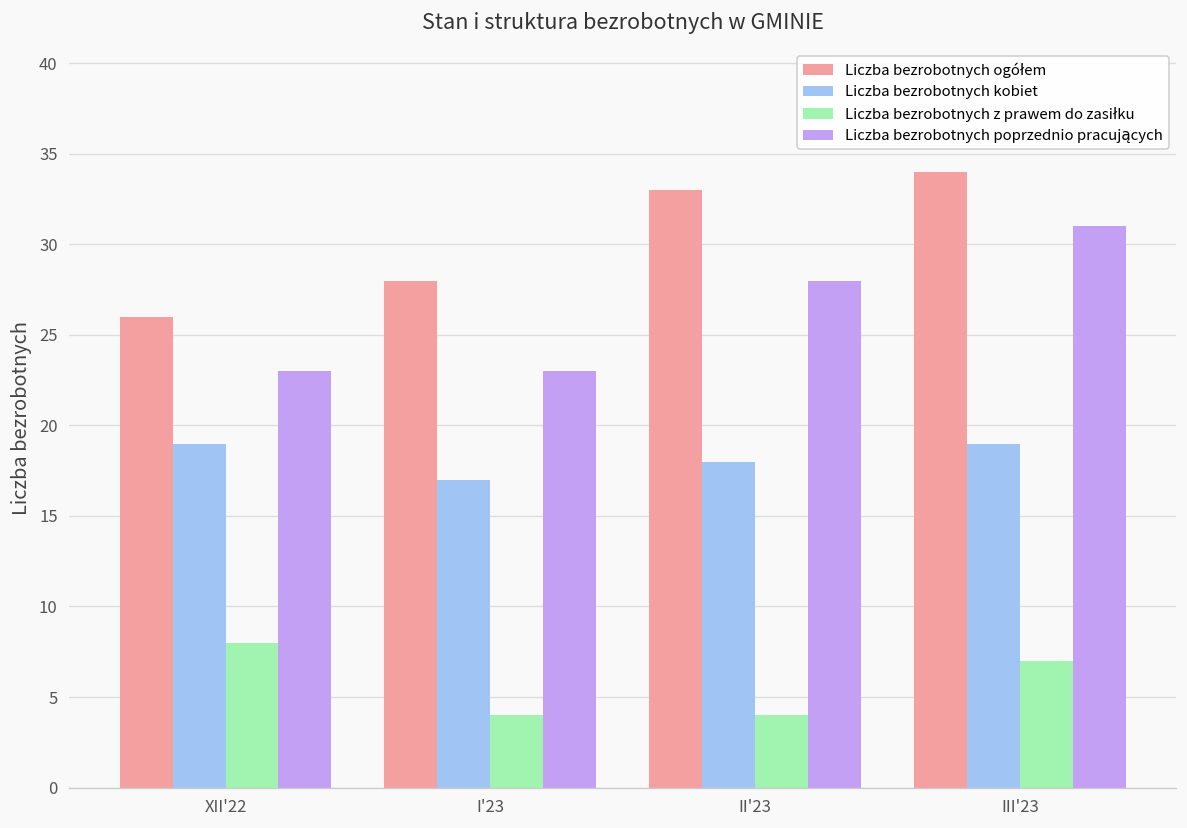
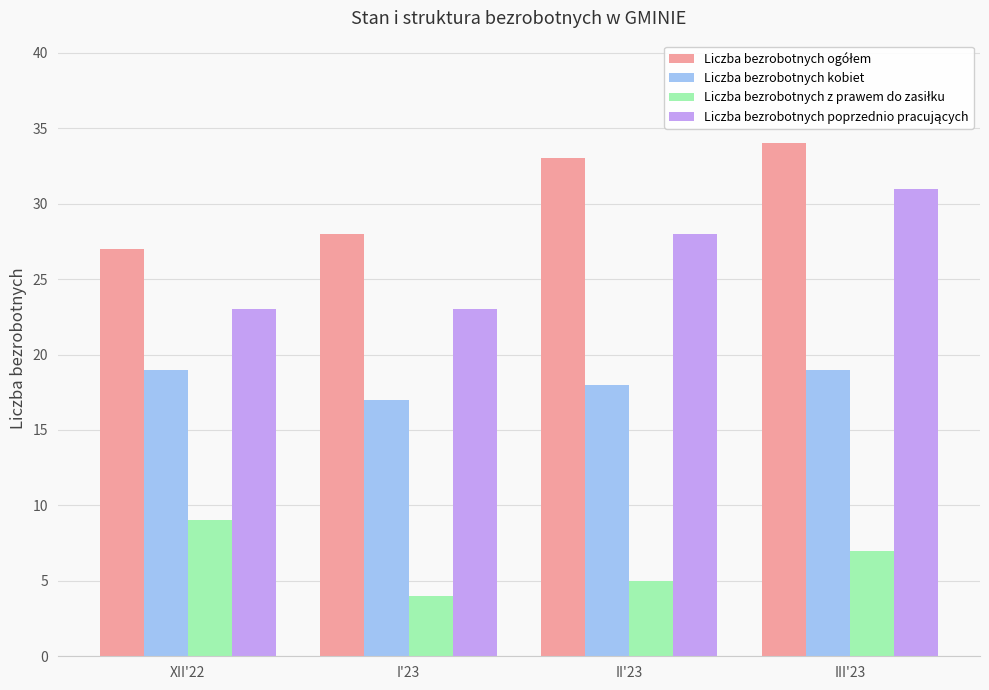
  {
    "Liczba bezrobotnych ogółem": {
-     "XII'22": 26,
+     "XII'22": 27,
      "I'23": 28,
      "II'23": 33,
      "III'23": 34
    },
    "Liczba bezrobotnych z prawem do zasiłku": {
-     "XII'22": 8,
+     "XII'22": 9,
      "I'23": 4,
-     "II'23": 4,
+     "II'23": 5,
      "III'23": 7
    }
  }
